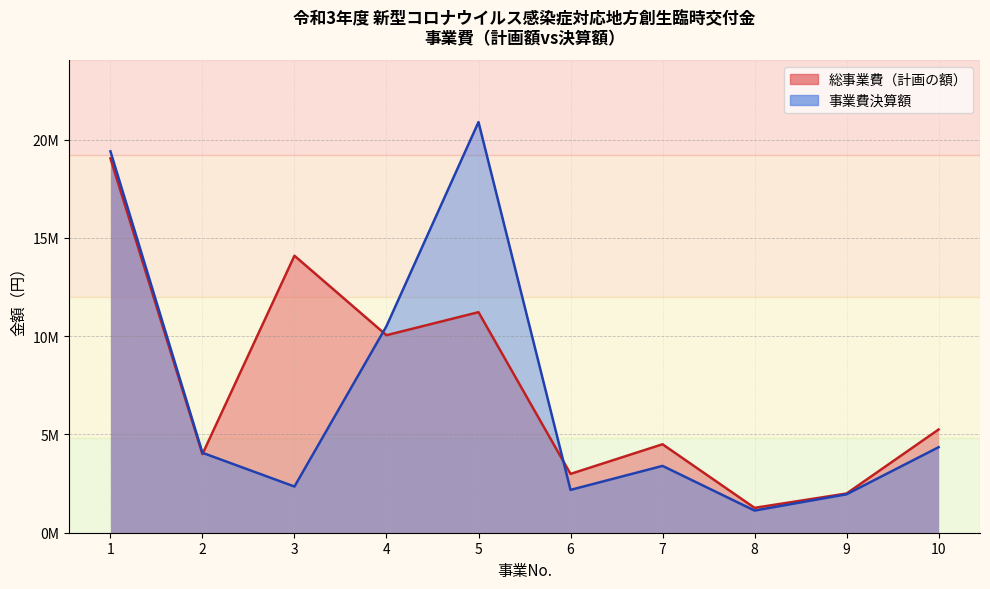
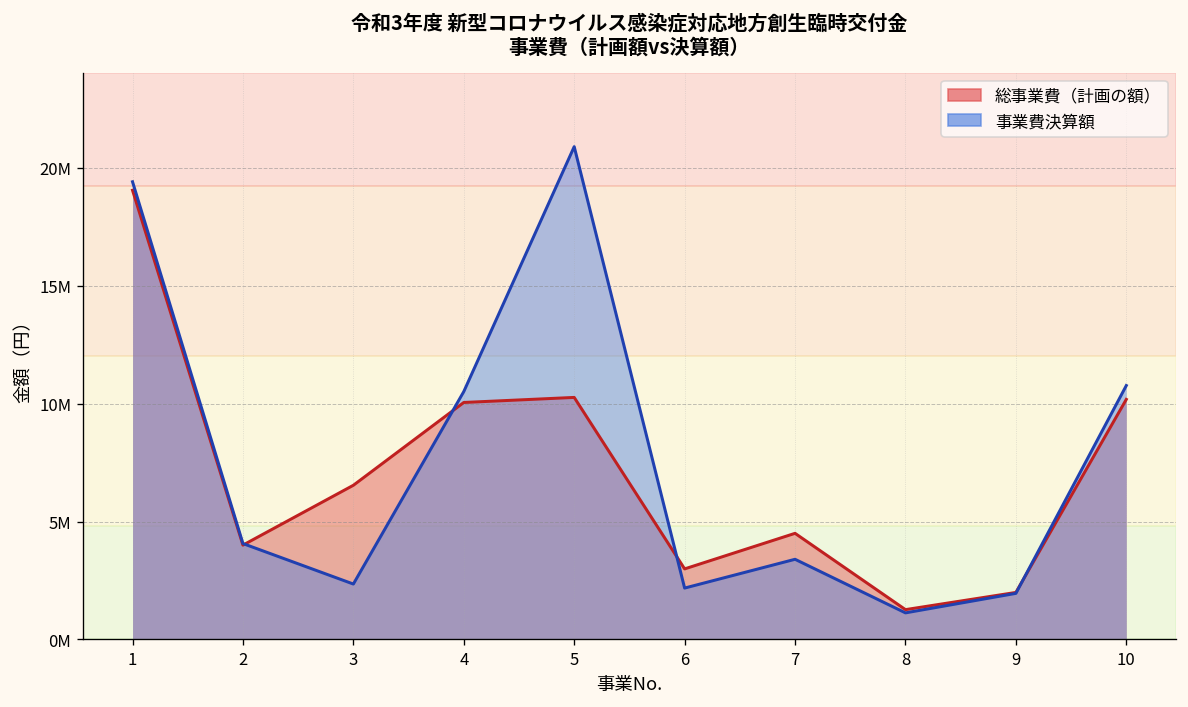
  {
    "総事業費（計画の額）": {
      "1": 19000000,
-     "3": 14100000,
+     "3": 6500000,
      "4": 10000000,
-     "5": 11200000,
+     "5": 10300000,
      "6": 3000000,
      "7": 4500000,
      "8": 1300000,
-     "10": 5300000
+     "10": 10200000
    },
    "事業費決算額": {
      "1": 19400000,
      "3": 2400000,
      "4": 10500000,
      "5": 20900000,
      "6": 2200000,
      "7": 3400000,
      "8": 1100000,
-     "10": 4400000
+     "10": 10800000
    }
  }
